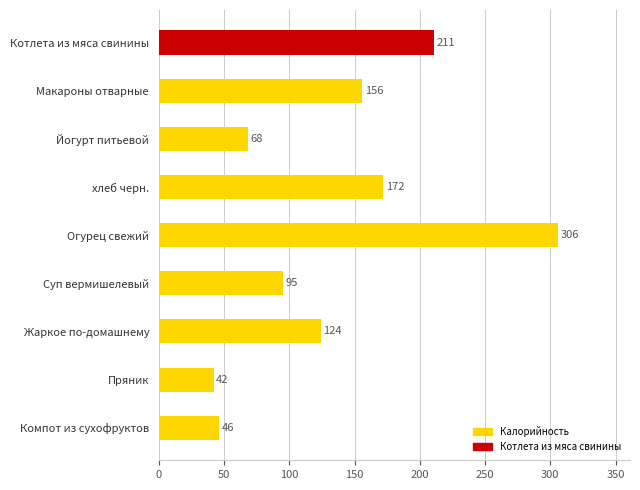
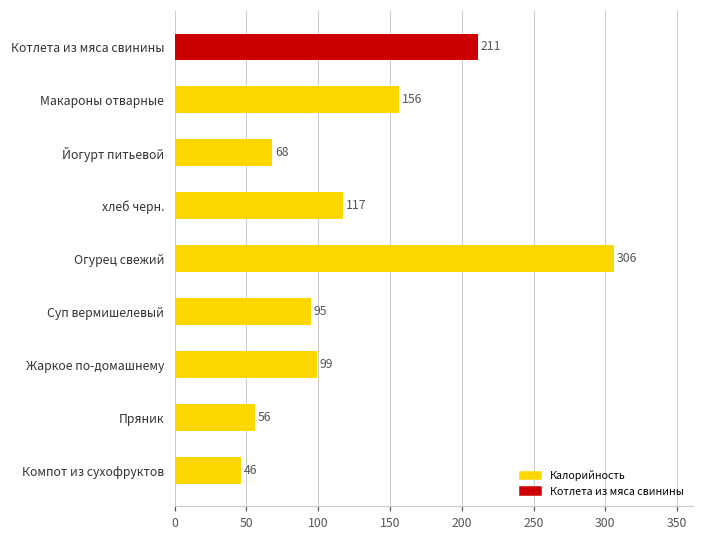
  {
    "Котлета из мяса свинины": 211,
    "Макароны отварные": 156,
    "Йогурт питьевой": 68,
-   "хлеб черн.": 172,
+   "хлеб черн.": 117,
    "Огурец свежий": 306,
    "Суп вермишелевый": 95,
-   "Жаркое по-домашнему": 124,
-   "Пряник": 42,
+   "Жаркое по-домашнему": 99,
+   "Пряник": 56,
    "Компот из сухофруктов": 46
  }
